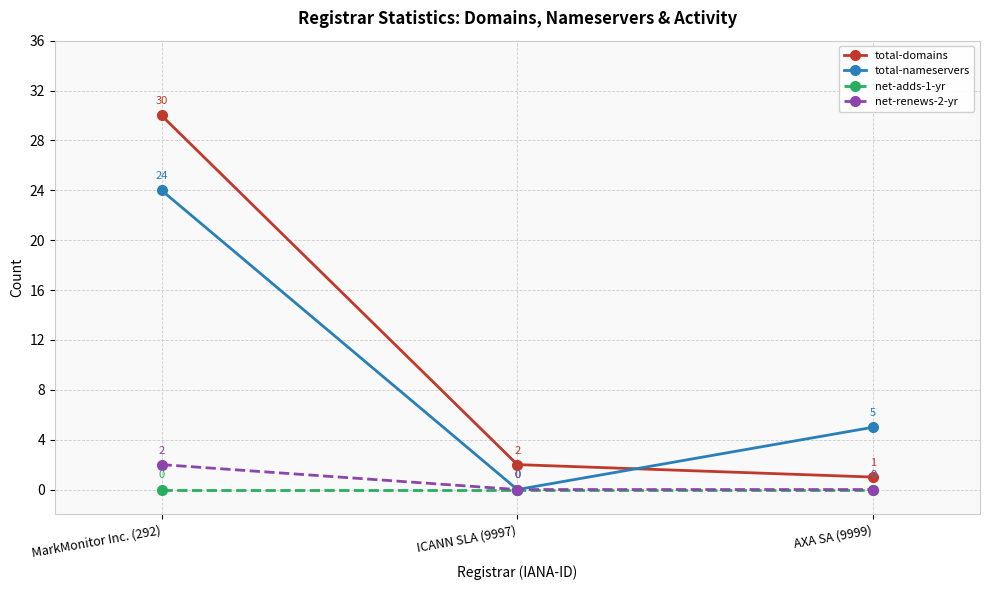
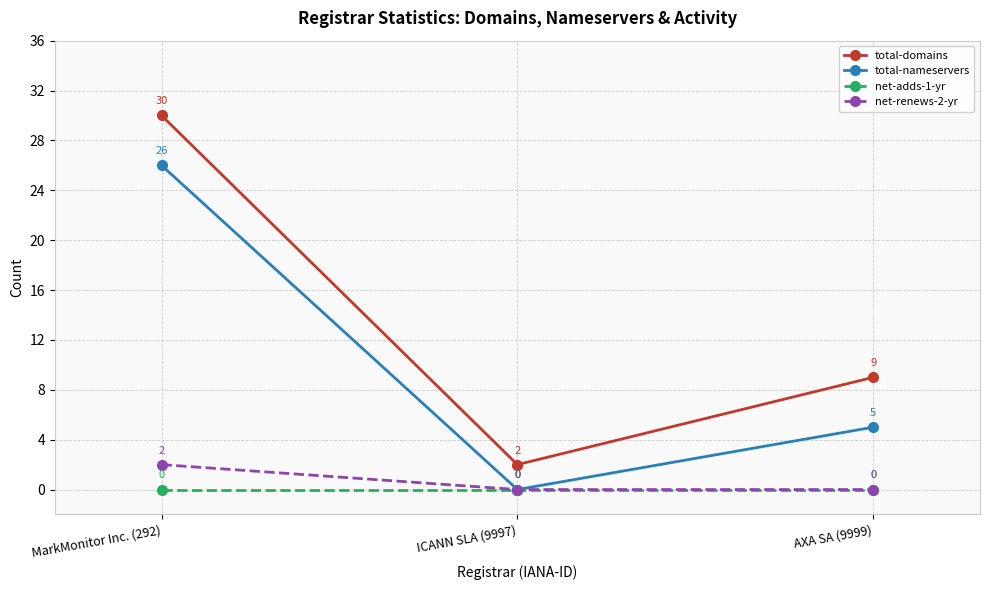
  {
    "total-domains": {
      "MarkMonitor Inc. (292)": 30,
      "ICANN SLA (9997)": 2,
-     "AXA SA (9999)": 1
+     "AXA SA (9999)": 9
    },
    "total-nameservers": {
-     "MarkMonitor Inc. (292)": 24,
+     "MarkMonitor Inc. (292)": 26,
      "AXA SA (9999)": 5
    },
    "net-adds-1-yr": {
      "MarkMonitor Inc. (292)": 0
    },
    "net-renews-2-yr": {
      "MarkMonitor Inc. (292)": 2
    }
  }
